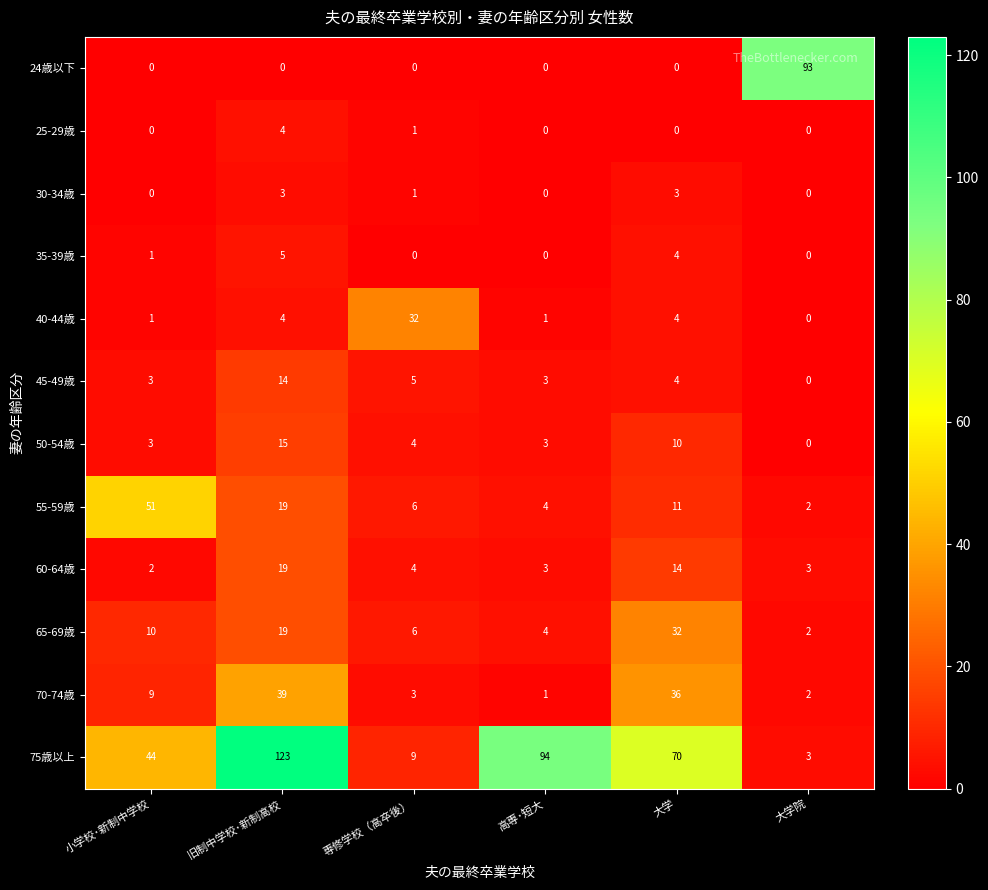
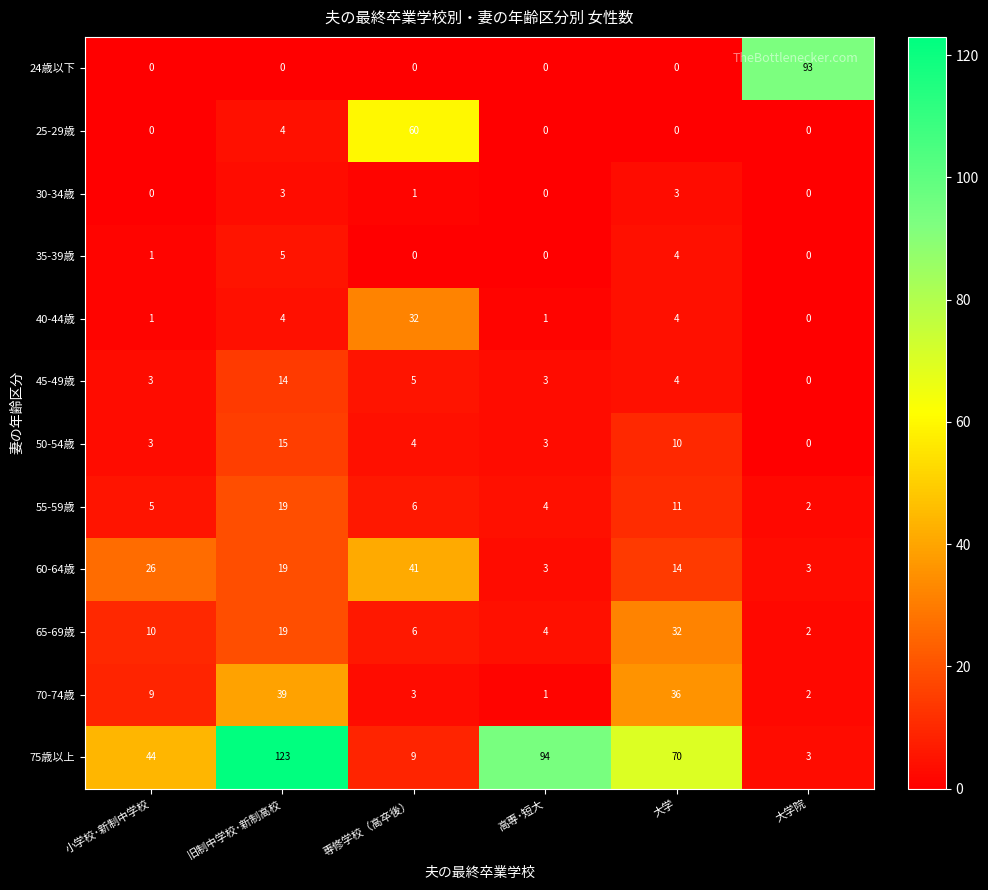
  {
    "24歳以下": {
      "小学校･新制中学校": 0,
      "旧制中学校･新制高校": 0,
      "専修学校（高卒後）": 0,
      "高専･短大": 0,
      "大学": 0
    },
    "25-29歳": {
      "小学校･新制中学校": 0,
      "旧制中学校･新制高校": 4,
-     "専修学校（高卒後）": 1,
+     "専修学校（高卒後）": 60,
      "高専･短大": 0,
      "大学": 0,
      "大学院": 0
    },
    "30-34歳": {
      "小学校･新制中学校": 0,
      "旧制中学校･新制高校": 3,
      "専修学校（高卒後）": 1,
      "高専･短大": 0,
      "大学": 3,
      "大学院": 0
    },
    "35-39歳": {
      "小学校･新制中学校": 1,
      "旧制中学校･新制高校": 5,
      "専修学校（高卒後）": 0,
      "高専･短大": 0,
      "大学": 4,
      "大学院": 0
    },
    "40-44歳": {
      "小学校･新制中学校": 1,
      "旧制中学校･新制高校": 4,
      "専修学校（高卒後）": 32,
      "高専･短大": 1,
      "大学": 4,
      "大学院": 0
    },
    "45-49歳": {
      "小学校･新制中学校": 3,
      "旧制中学校･新制高校": 14,
      "専修学校（高卒後）": 5,
      "高専･短大": 3,
      "大学": 4,
      "大学院": 0
    },
    "50-54歳": {
      "小学校･新制中学校": 3,
      "旧制中学校･新制高校": 15,
      "専修学校（高卒後）": 4,
      "高専･短大": 3,
      "大学": 10,
      "大学院": 0
    },
    "55-59歳": {
-     "小学校･新制中学校": 51,
+     "小学校･新制中学校": 5,
      "旧制中学校･新制高校": 19,
      "専修学校（高卒後）": 6,
      "高専･短大": 4,
      "大学": 11,
      "大学院": 2
    },
    "60-64歳": {
-     "小学校･新制中学校": 2,
+     "小学校･新制中学校": 26,
      "旧制中学校･新制高校": 19,
-     "専修学校（高卒後）": 4,
+     "専修学校（高卒後）": 41,
      "高専･短大": 3,
      "大学": 14,
      "大学院": 3
    },
    "65-69歳": {
      "小学校･新制中学校": 10,
      "旧制中学校･新制高校": 19,
      "専修学校（高卒後）": 6,
      "高専･短大": 4,
      "大学": 32,
      "大学院": 2
    },
    "70-74歳": {
      "小学校･新制中学校": 9,
      "旧制中学校･新制高校": 39,
      "専修学校（高卒後）": 3,
      "高専･短大": 1,
      "大学": 36,
      "大学院": 2
    },
    "75歳以上": {
      "小学校･新制中学校": 44,
      "旧制中学校･新制高校": 123,
      "専修学校（高卒後）": 9,
      "高専･短大": 94,
      "大学": 70,
      "大学院": 3
    }
  }
